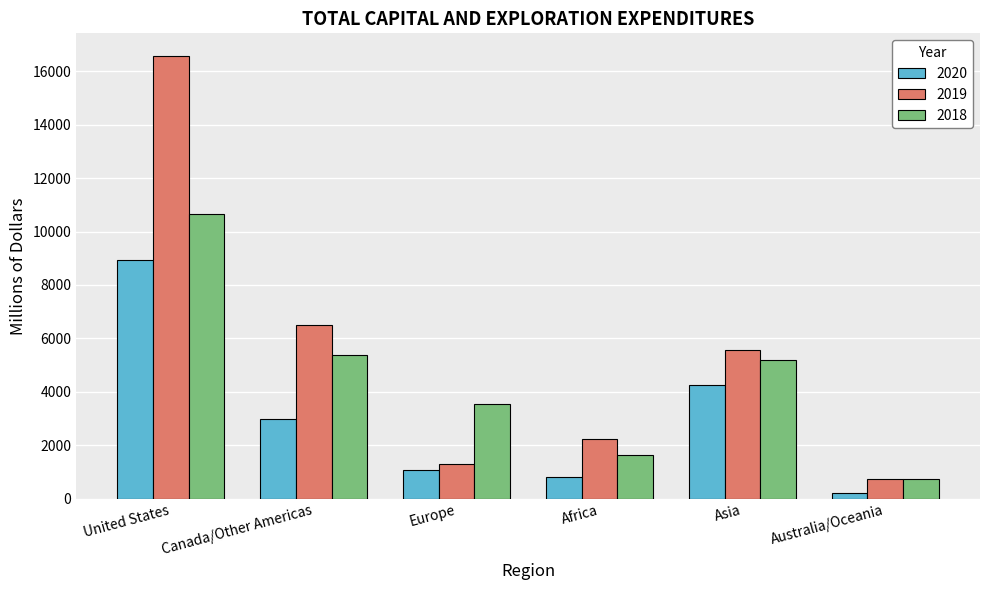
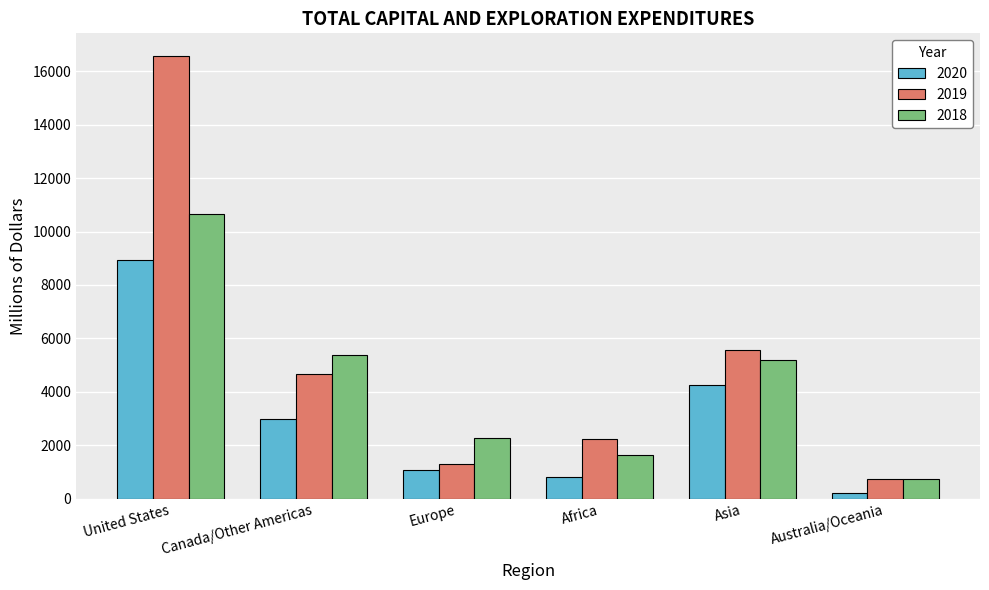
  {
    "2020": {
      "United States": 8900,
      "Canada/Other Americas": 3000,
      "Europe": 1100,
      "Africa": 800,
      "Asia": 4300,
      "Australia/Oceania": 200
    },
    "2019": {
      "United States": 16600,
-     "Canada/Other Americas": 6500,
+     "Canada/Other Americas": 4700,
      "Europe": 1300,
      "Africa": 2200,
      "Asia": 5600,
      "Australia/Oceania": 800
    },
    "2018": {
      "United States": 10700,
      "Canada/Other Americas": 5400,
-     "Europe": 3500,
+     "Europe": 2300,
      "Africa": 1700,
      "Asia": 5200,
      "Australia/Oceania": 800
    }
  }
